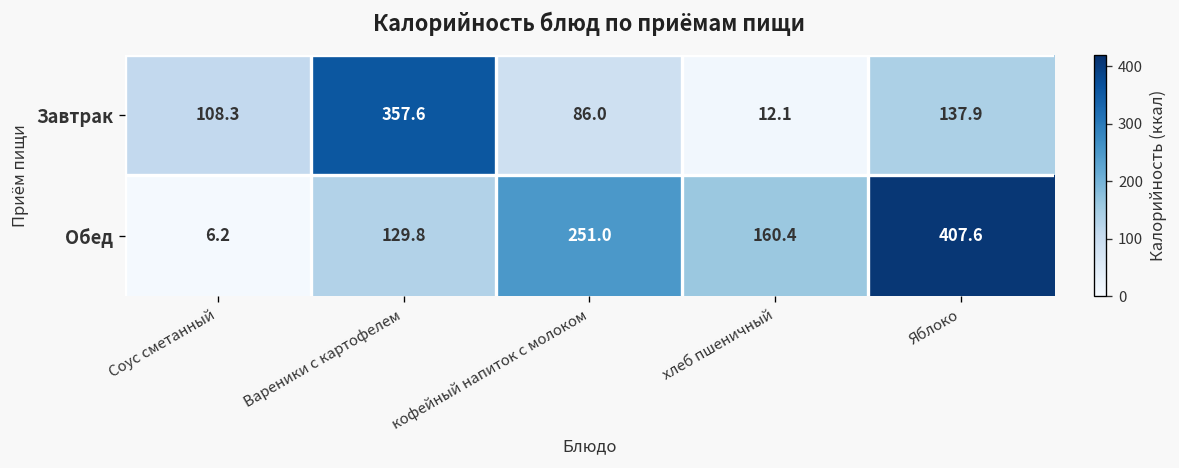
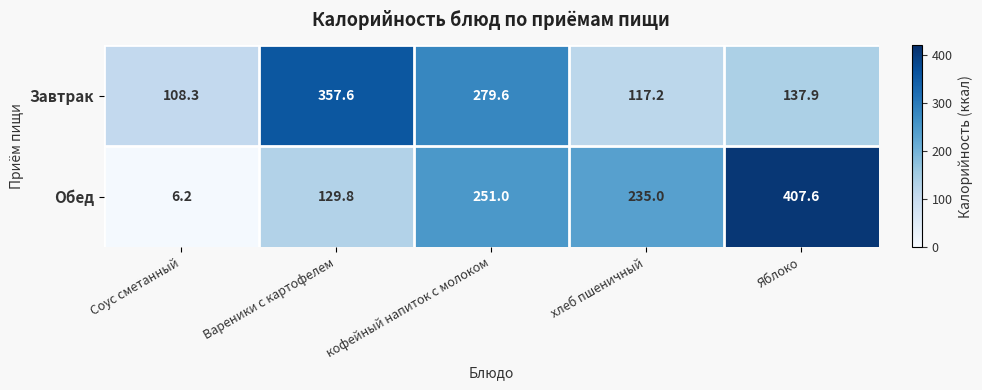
  {
    "Завтрак": {
      "Соус сметанный": 108.3,
      "Вареники с картофелем": 357.6,
-     "кофейный напиток с молоком": 86.0,
-     "хлеб пшеничный": 12.1,
+     "кофейный напиток с молоком": 279.6,
+     "хлеб пшеничный": 117.2,
      "Яблоко": 137.9
    },
    "Обед": {
      "Соус сметанный": 6.2,
      "Вареники с картофелем": 129.8,
      "кофейный напиток с молоком": 251.0,
-     "хлеб пшеничный": 160.4,
+     "хлеб пшеничный": 235.0,
      "Яблоко": 407.6
    }
  }
